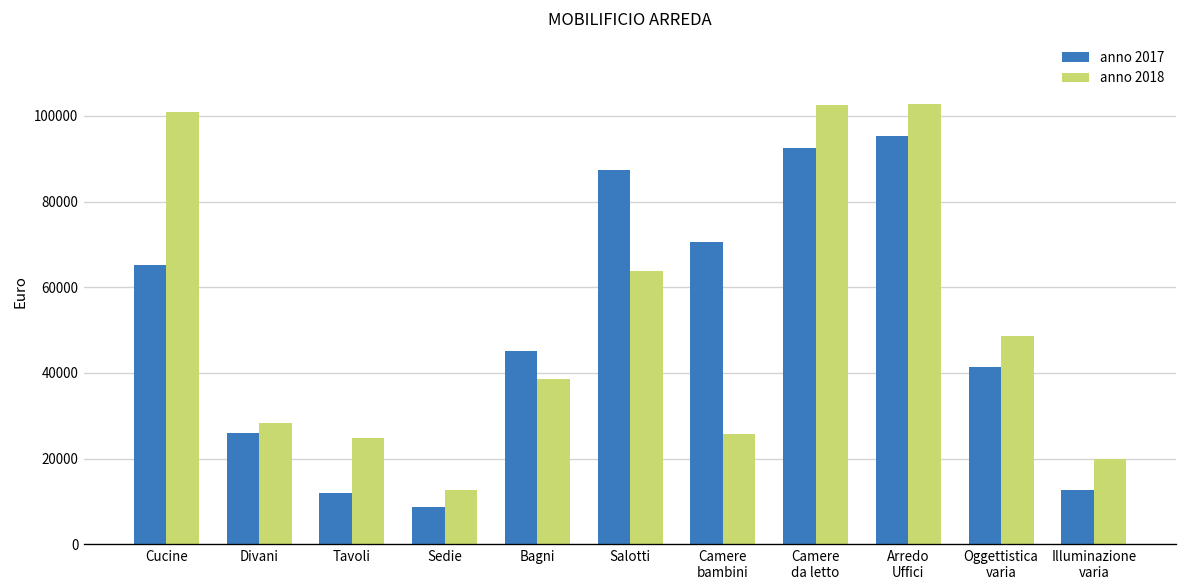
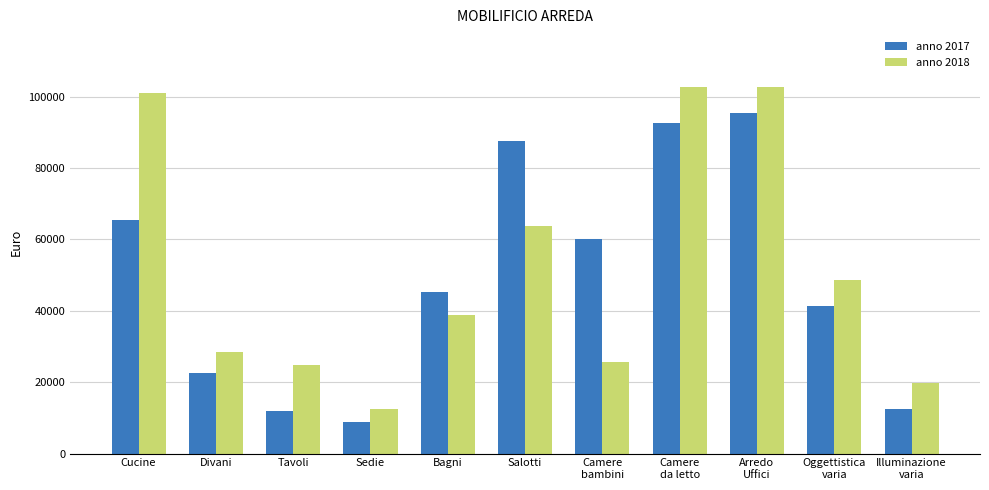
  {
    "anno 2017": {
      "Cucine": 65000,
-     "Divani": 26000,
+     "Divani": 23000,
      "Tavoli": 12000,
      "Sedie": 9000,
      "Bagni": 45000,
      "Salotti": 87000,
-     "Camere bambini": 70000,
+     "Camere bambini": 60000,
      "Camere da letto": 92000,
      "Arredo Uffici": 95000,
      "Oggettistica varia": 41000,
      "Illuminazione varia": 13000
    },
    "anno 2018": {
      "Cucine": 101000,
      "Divani": 28000,
      "Tavoli": 25000,
      "Sedie": 13000,
      "Bagni": 39000,
      "Salotti": 64000,
      "Camere bambini": 26000,
      "Camere da letto": 103000,
      "Arredo Uffici": 103000,
      "Oggettistica varia": 49000,
      "Illuminazione varia": 20000
    }
  }
